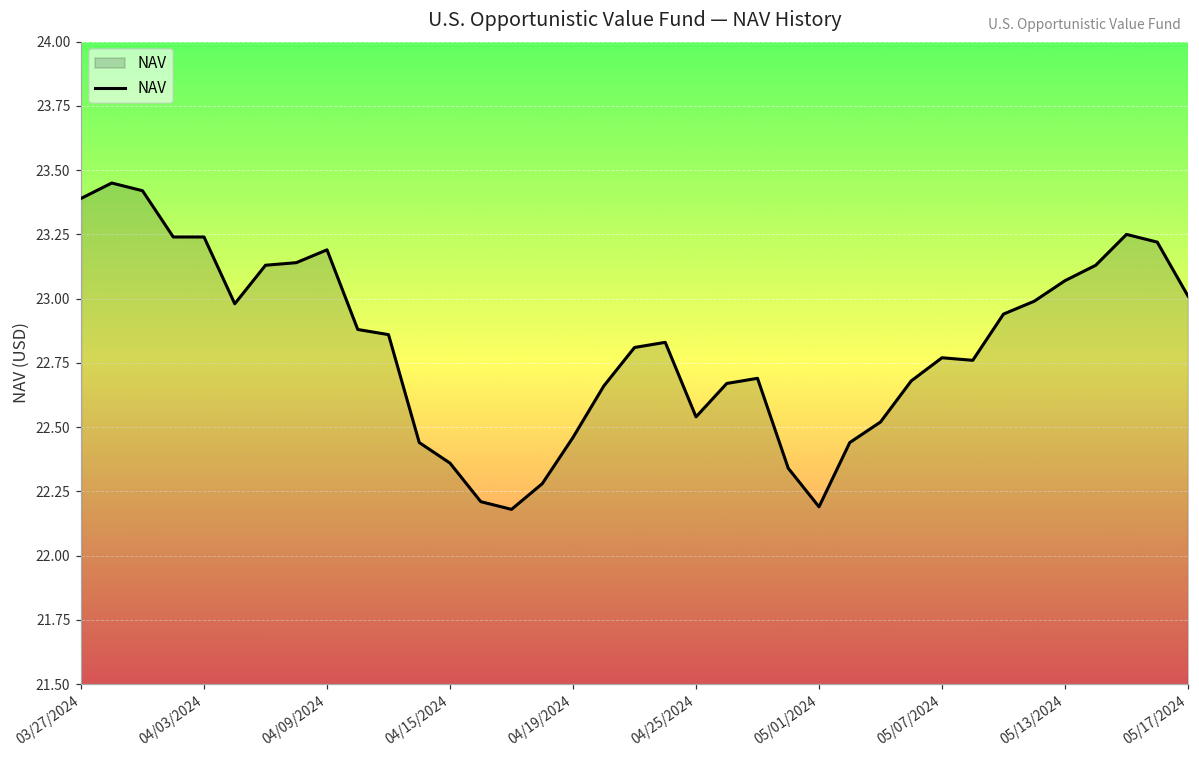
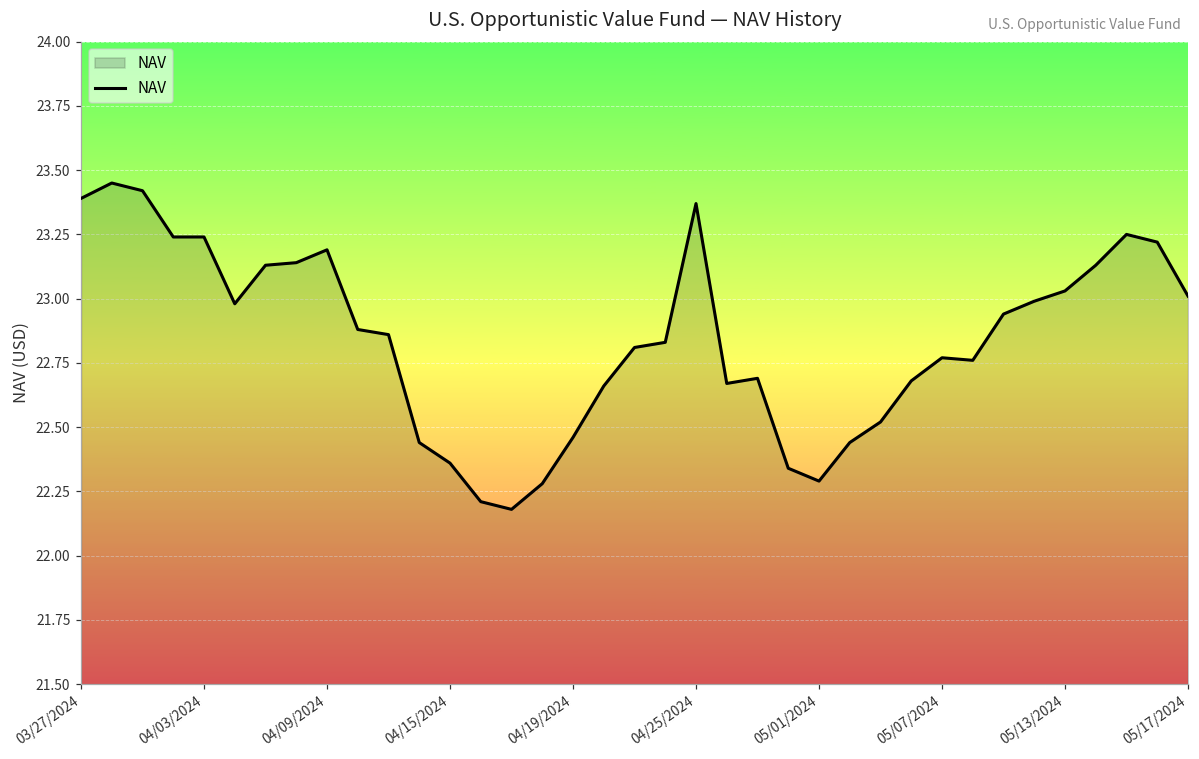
  {
    "03/27/2024": 23.39,
    "04/03/2024": 23.24,
    "04/09/2024": 23.19,
    "04/15/2024": 22.36,
    "04/19/2024": 22.46,
-   "04/25/2024": 22.54,
-   "05/01/2024": 22.19,
+   "04/25/2024": 23.37,
+   "05/01/2024": 22.29,
    "05/07/2024": 22.77,
-   "05/13/2024": 23.07,
+   "05/13/2024": 23.03,
    "05/17/2024": 23.01
  }
